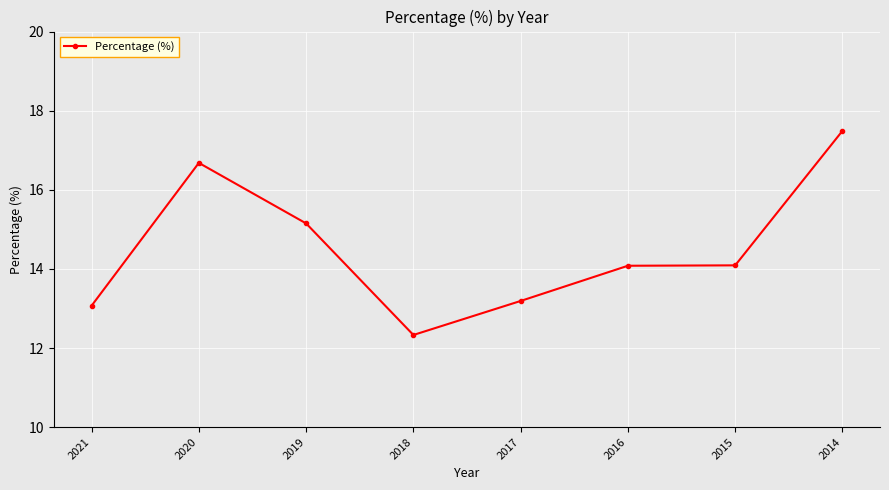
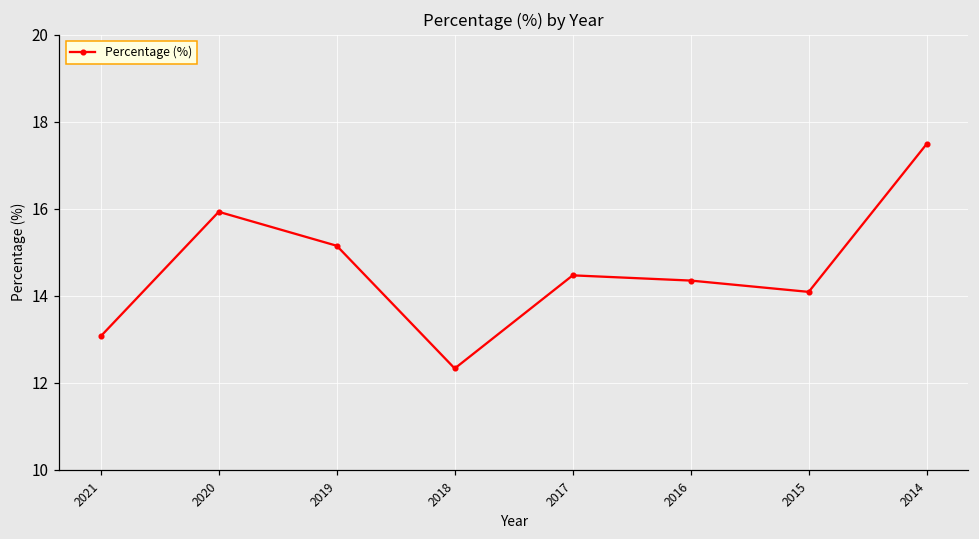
  {
    "2021": 13.1,
-   "2020": 16.7,
+   "2020": 15.9,
    "2019": 15.2,
    "2018": 12.3,
-   "2017": 13.2,
-   "2016": 14.1,
+   "2017": 14.5,
+   "2016": 14.4,
    "2015": 14.1,
    "2014": 17.5
  }
